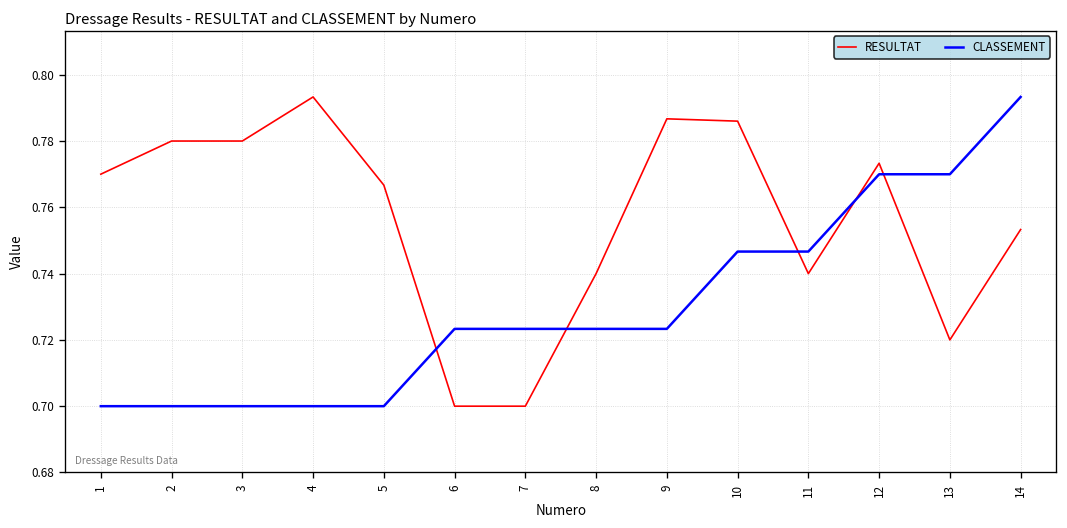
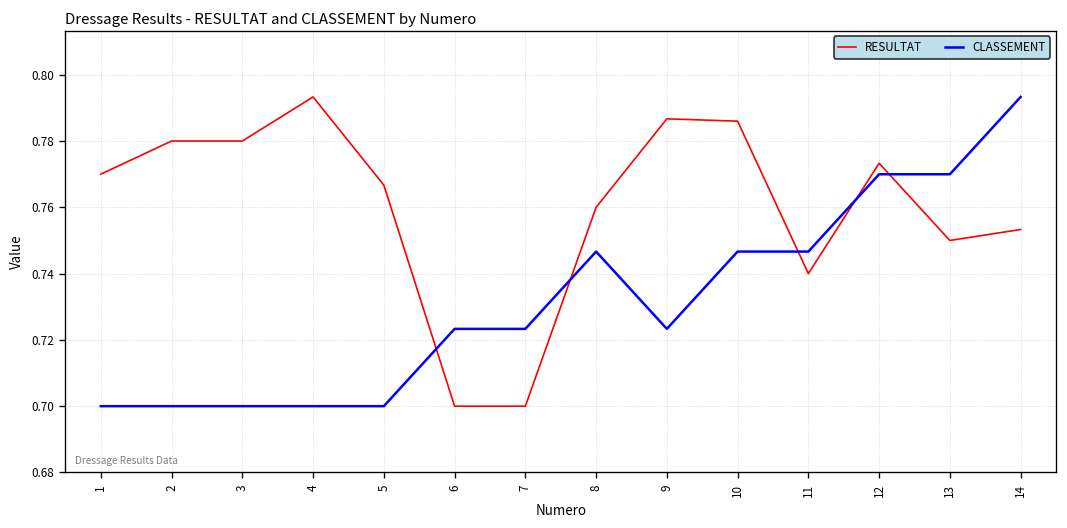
  {
    "RESULTAT": {
      "1": 0.77,
      "2": 0.78,
      "3": 0.78,
      "4": 0.793,
      "5": 0.767,
      "6": 0.70,
      "7": 0.70,
-     "8": 0.74,
+     "8": 0.76,
      "9": 0.787,
      "10": 0.786,
      "11": 0.74,
      "12": 0.773,
-     "13": 0.72,
+     "13": 0.75,
      "14": 0.753
    },
    "CLASSEMENT": {
      "1": 0.700,
      "2": 0.700,
      "3": 0.700,
      "4": 0.700,
      "5": 0.700,
      "6": 0.723,
      "7": 0.723,
-     "8": 0.723,
+     "8": 0.747,
      "9": 0.723,
      "10": 0.747,
      "11": 0.747,
      "12": 0.770,
      "13": 0.770,
      "14": 0.793
    }
  }
